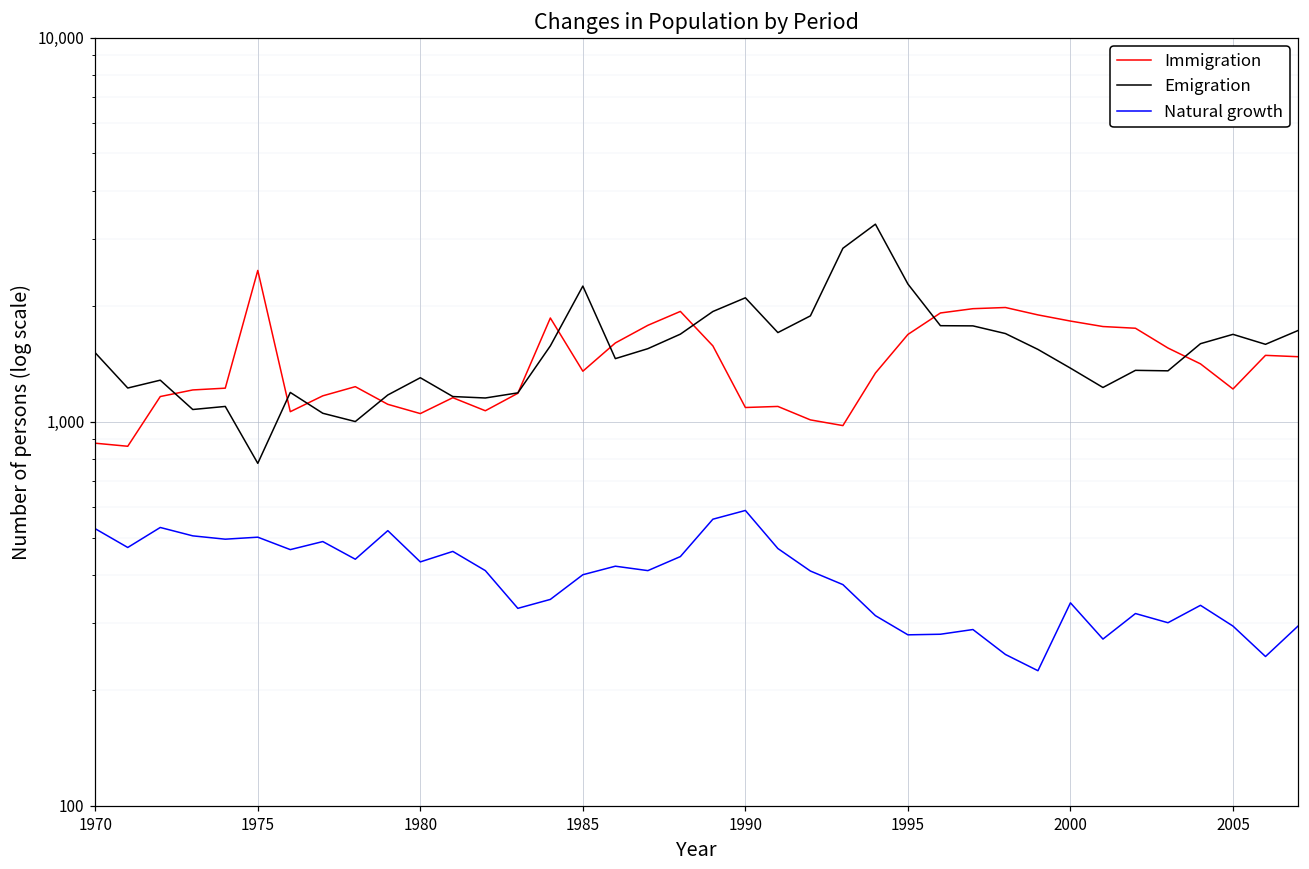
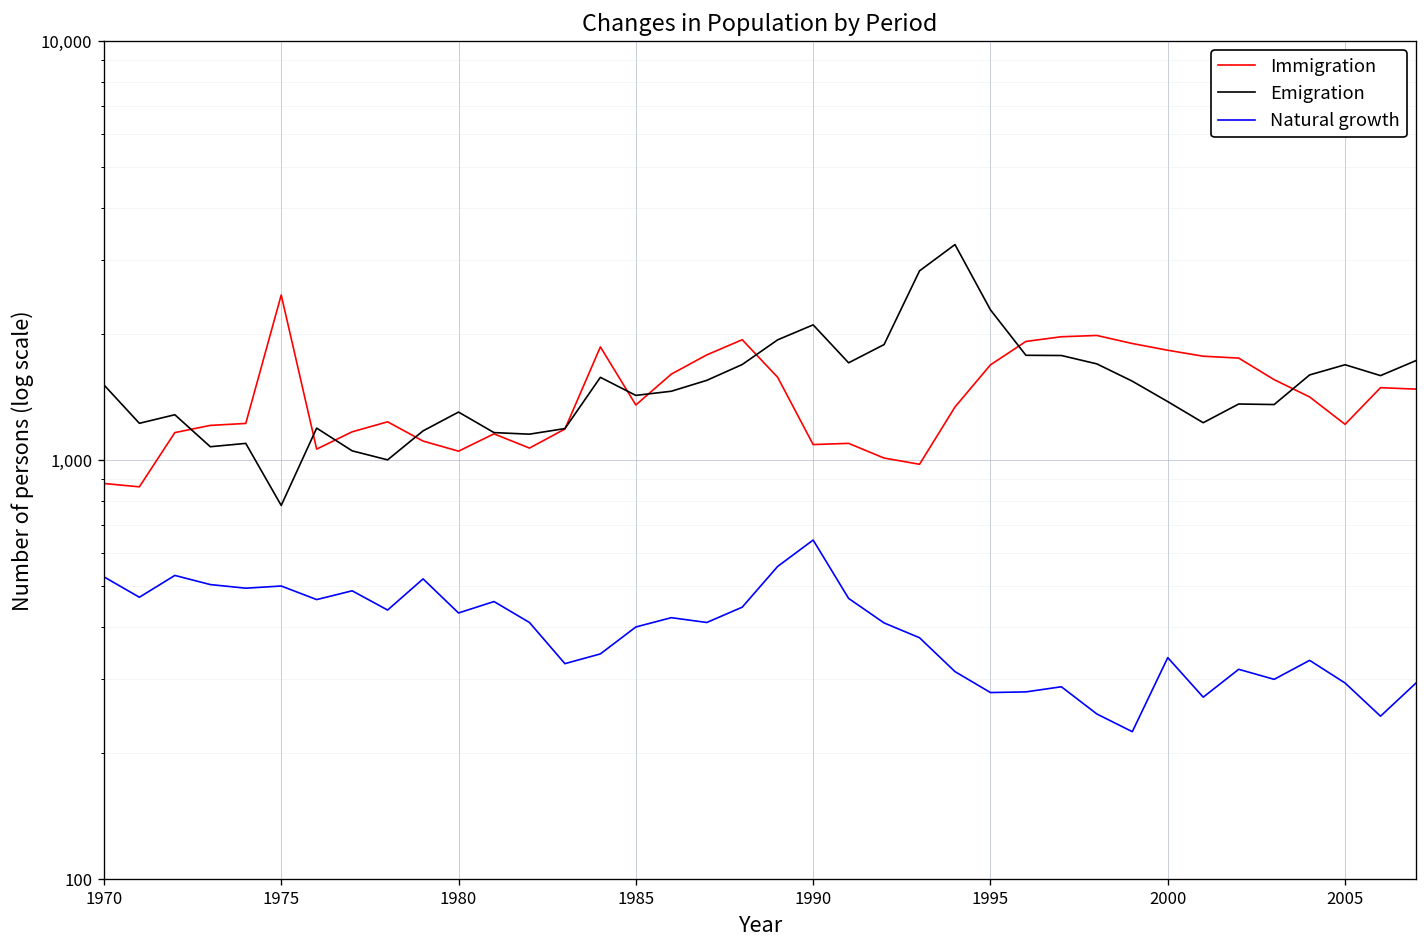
  {
    "Immigration": {
      "1970": "880",
      "1975": "2,500",
      "1980": "1,050",
      "1985": "1,360",
      "1990": "1,090",
      "1995": "1,700",
      "2000": "1,800",
      "2005": "1,220"
    },
    "Emigration": {
      "1970": "1,510",
      "1975": "780",
      "1980": "1,300",
-     "1985": "2,300",
+     "1985": "1,430",
      "1990": "2,100",
      "1995": "2,300",
      "2000": "1,380",
      "2005": "1,700"
    },
    "Natural growth": {
      "1970": "530",
      "1975": "500",
      "1980": "430",
      "1985": "400",
-     "1990": "590",
+     "1990": "650",
      "1995": "280",
      "2000": "340",
      "2005": "290"
    }
  }
